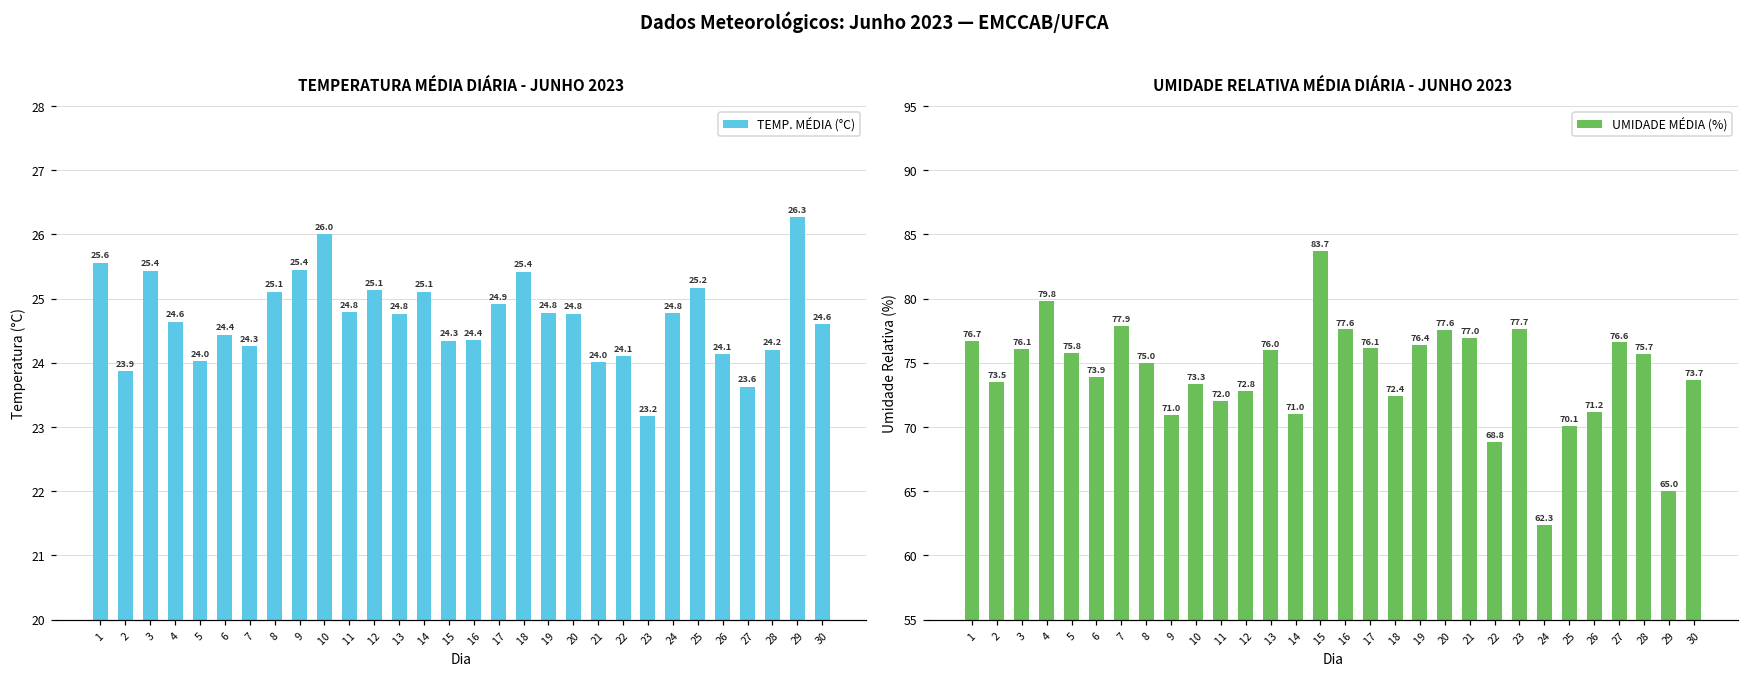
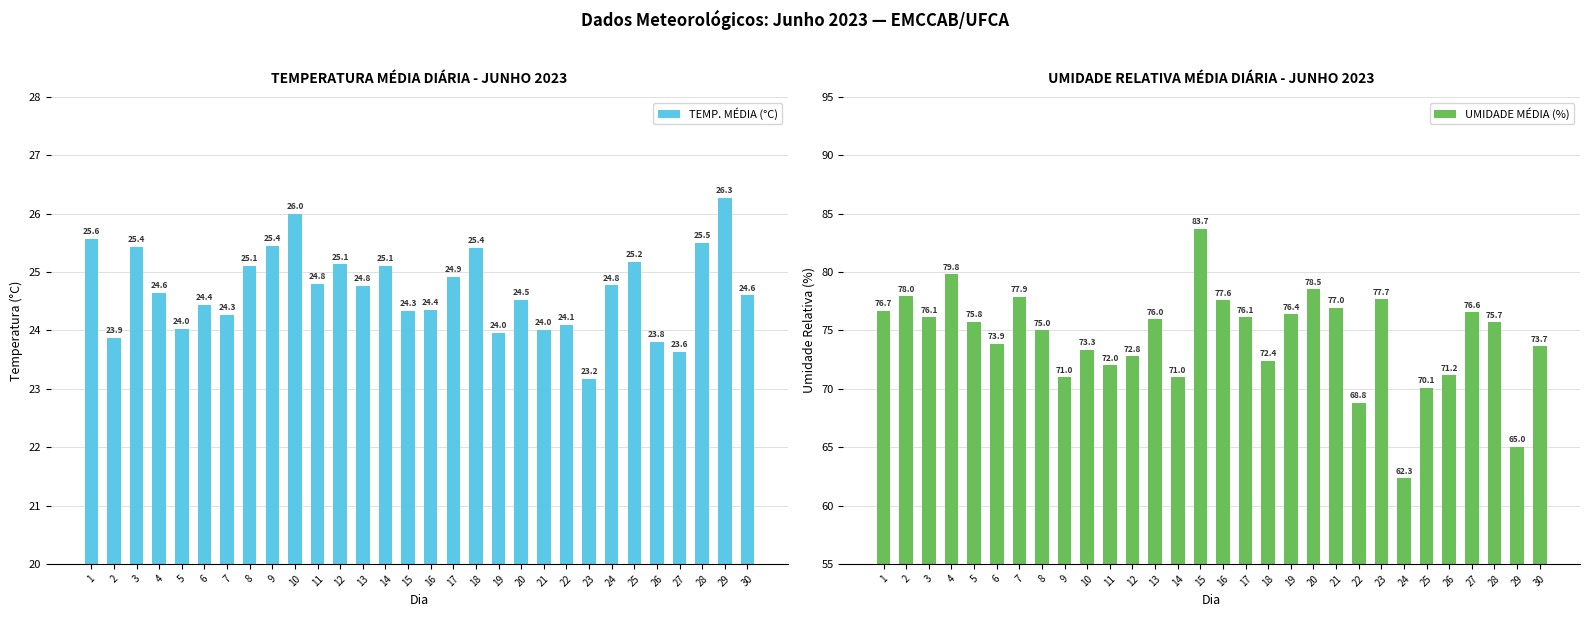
  {
    "TEMPERATURA MÉDIA DIÁRIA - JUNHO 2023": {
      "1": 25.6,
      "2": 23.9,
      "3": 25.4,
      "4": 24.6,
      "5": 24.0,
      "6": 24.4,
      "7": 24.3,
      "8": 25.1,
      "9": 25.4,
      "10": 26.0,
      "11": 24.8,
      "12": 25.1,
      "13": 24.8,
      "14": 25.1,
      "15": 24.3,
      "16": 24.4,
      "17": 24.9,
      "18": 25.4,
-     "19": 24.8,
-     "20": 24.8,
+     "19": 24.0,
+     "20": 24.5,
      "21": 24.0,
      "22": 24.1,
      "23": 23.2,
      "24": 24.8,
      "25": 25.2,
-     "26": 24.1,
+     "26": 23.8,
      "27": 23.6,
-     "28": 24.2,
+     "28": 25.5,
      "29": 26.3,
      "30": 24.6
    },
    "UMIDADE RELATIVA MÉDIA DIÁRIA - JUNHO 2023": {
      "1": 76.7,
-     "2": 73.5,
+     "2": 78.0,
      "3": 76.1,
      "4": 79.8,
      "5": 75.8,
      "6": 73.9,
      "7": 77.9,
      "8": 75.0,
      "9": 71.0,
      "10": 73.3,
      "11": 72.0,
      "12": 72.8,
      "13": 76.0,
      "14": 71.0,
      "15": 83.7,
      "16": 77.6,
      "17": 76.1,
      "18": 72.4,
      "19": 76.4,
-     "20": 77.6,
+     "20": 78.5,
      "21": 77.0,
      "22": 68.8,
      "23": 77.7,
      "24": 62.3,
      "25": 70.1,
      "26": 71.2,
      "27": 76.6,
      "28": 75.7,
      "29": 65.0,
      "30": 73.7
    }
  }
